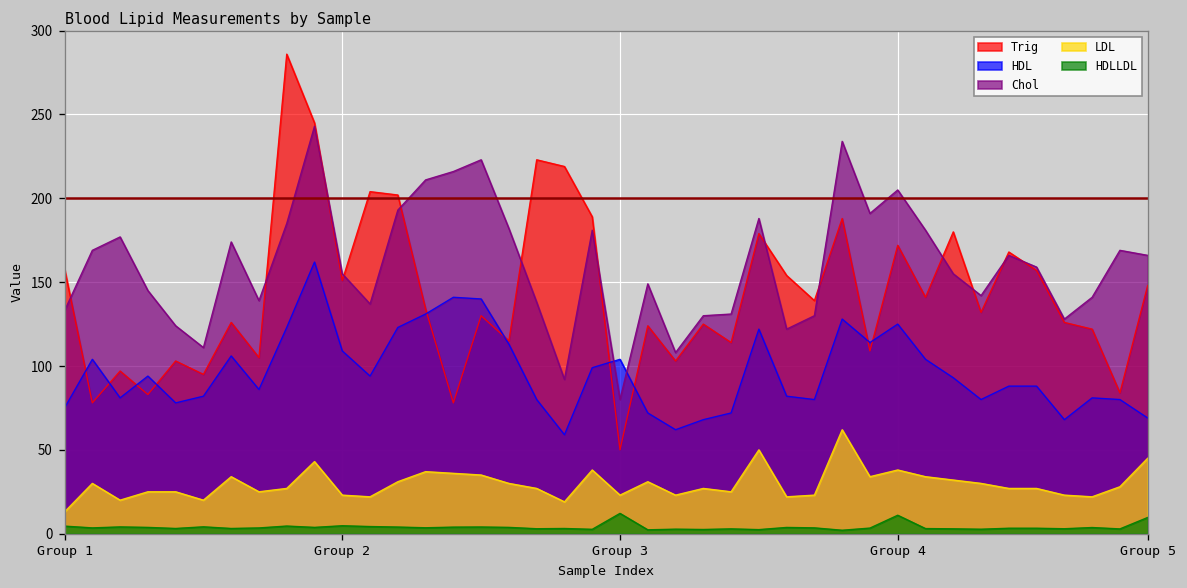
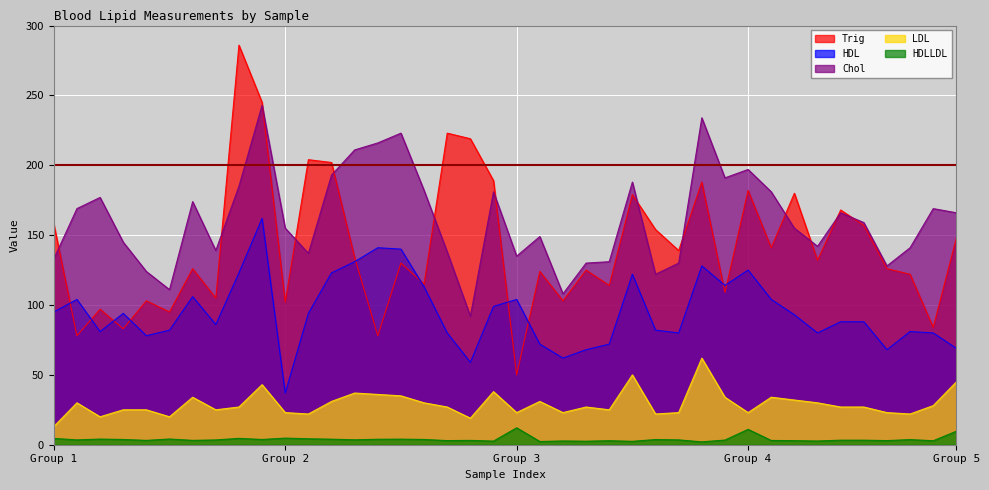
  {
    "Trig": {
      "Group 1": 158,
-     "Group 2": 151,
+     "Group 2": 102,
      "Group 3": 50,
-     "Group 4": 172,
+     "Group 4": 182,
      "Group 5": 148
    },
    "HDL": {
-     "Group 1": 75,
-     "Group 2": 109,
+     "Group 1": 95,
+     "Group 2": 37,
      "Group 3": 104,
      "Group 4": 125,
      "Group 5": 69
    },
    "Chol": {
      "Group 1": 133,
      "Group 2": 155,
-     "Group 3": 80,
-     "Group 4": 205,
+     "Group 3": 135,
+     "Group 4": 197,
      "Group 5": 166
    },
    "LDL": {
      "Group 1": 13,
      "Group 2": 23,
      "Group 3": 23,
-     "Group 4": 38,
+     "Group 4": 23,
      "Group 5": 45
    },
    "HDLLDL": {
      "Group 1": 5,
      "Group 2": 5,
      "Group 3": 12,
      "Group 4": 11,
      "Group 5": 10
    }
  }
